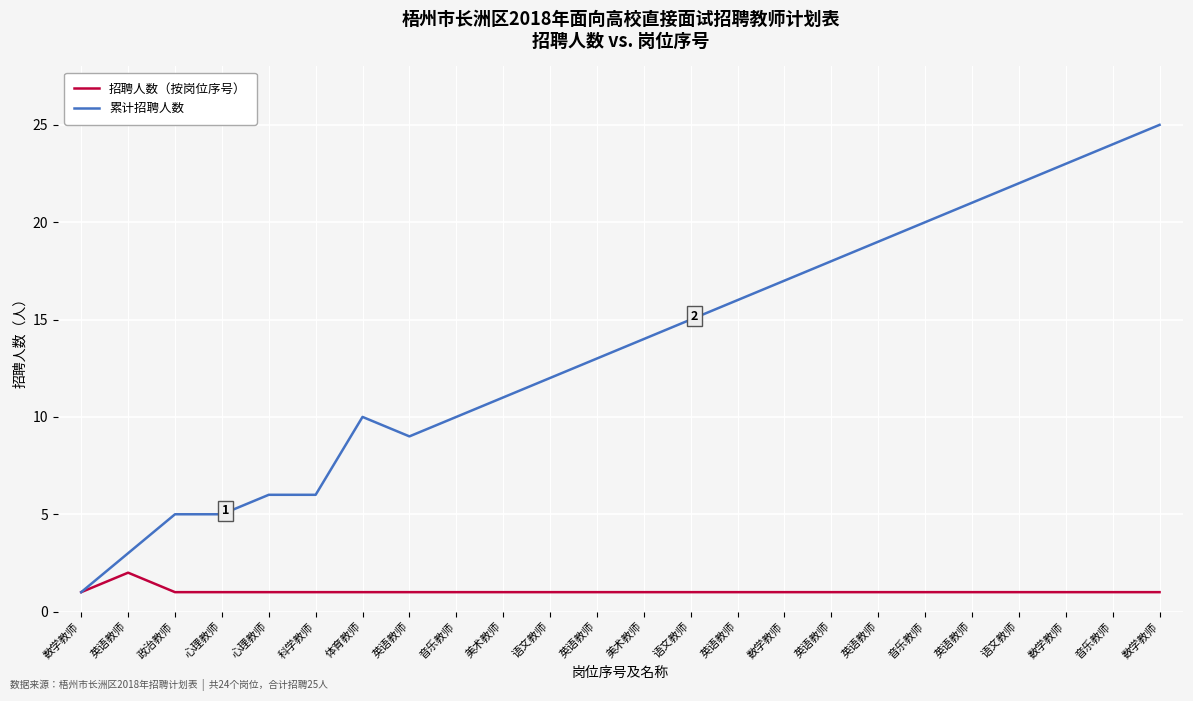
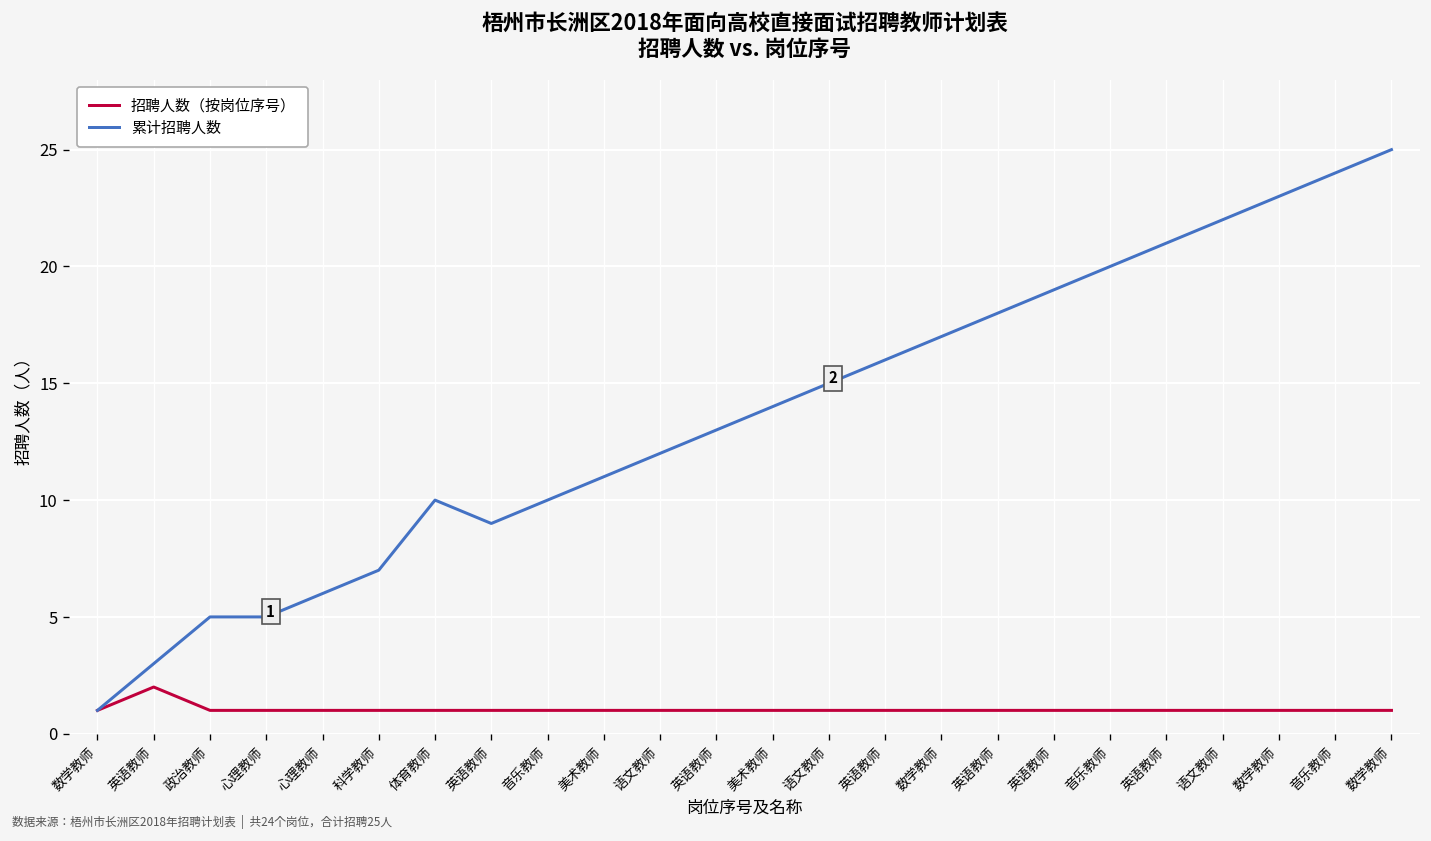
  {
    "招聘人数（按岗位序号）": {
      "政治教师": 1,
      "科学教师": 1,
      "体育教师": 1
    },
    "累计招聘人数": {
      "政治教师": 5,
-     "科学教师": 6,
+     "科学教师": 7,
      "体育教师": 10
    }
  }
